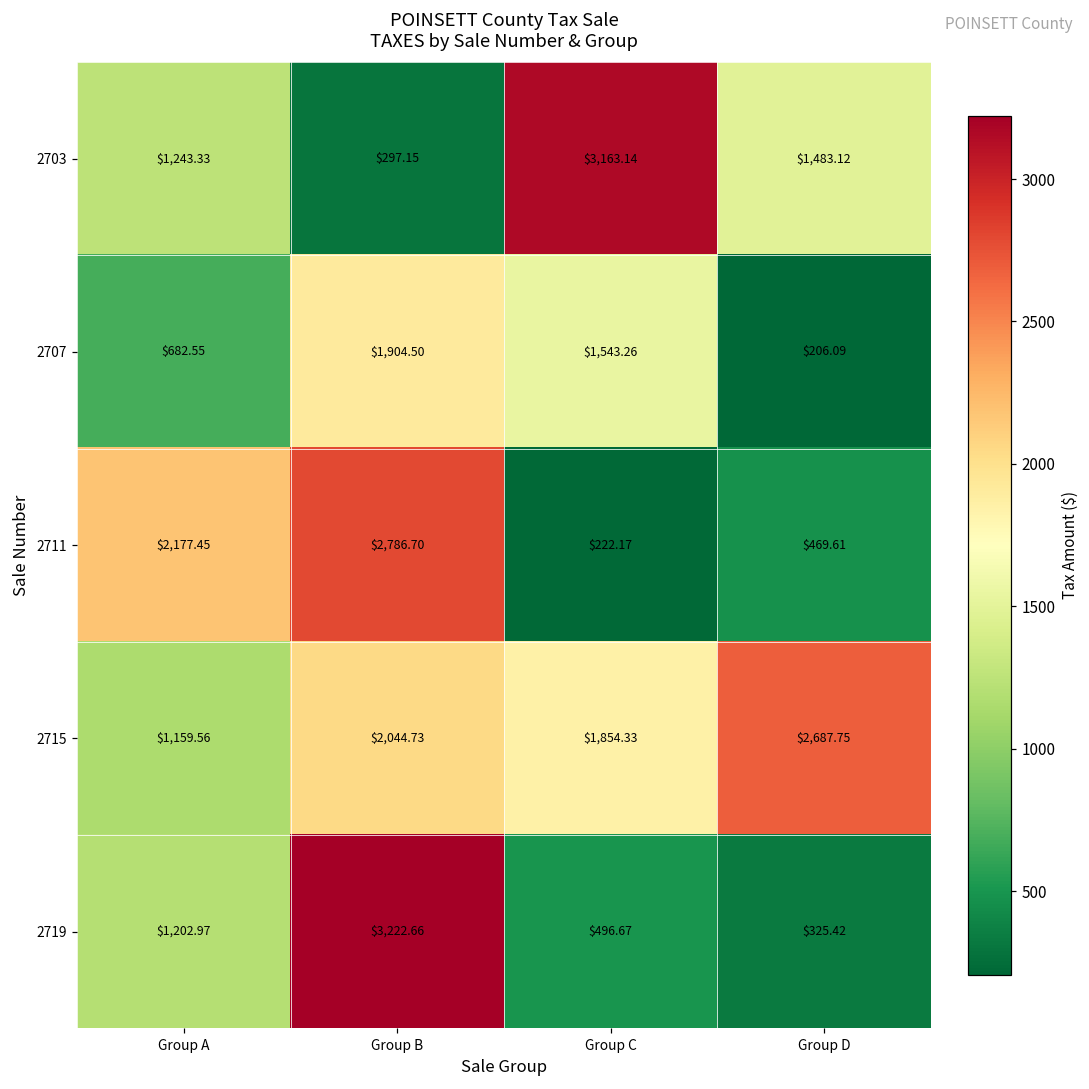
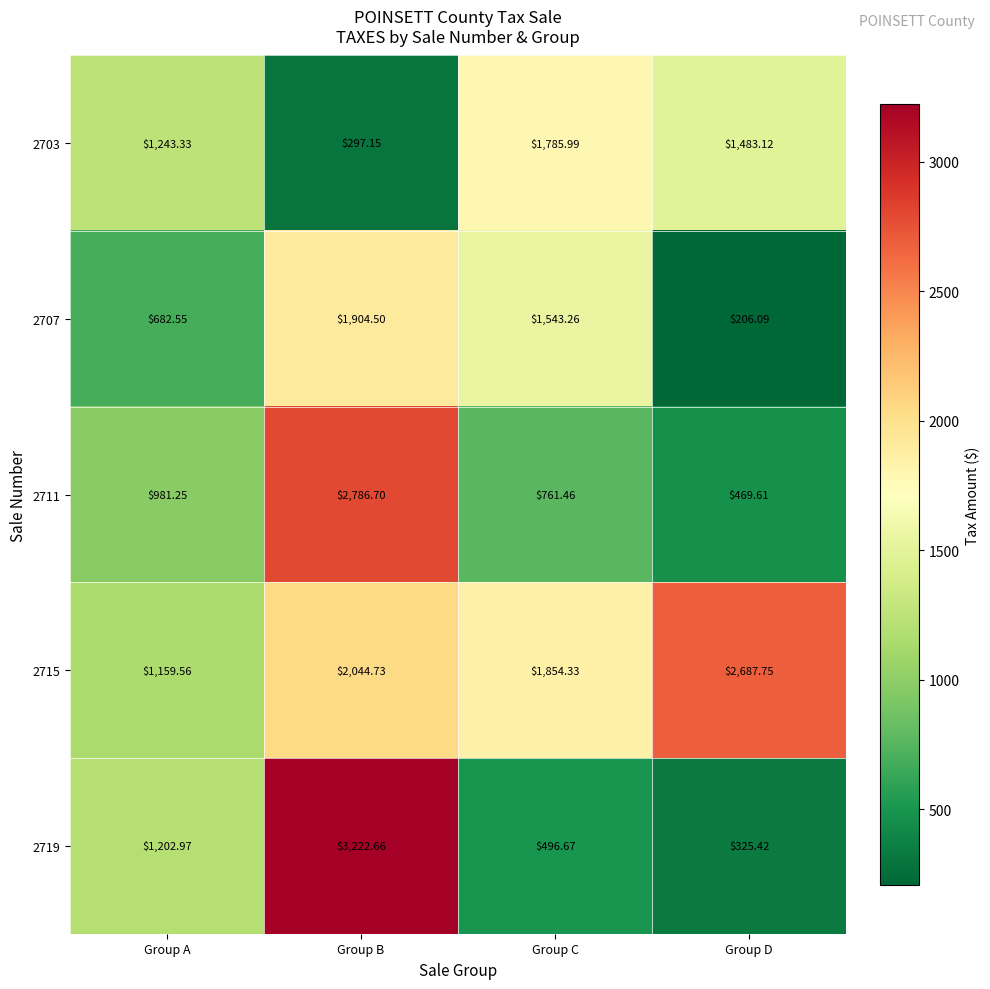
  {
    "2703": {
      "Group A": "$1,243.33",
      "Group B": "$297.15",
-     "Group C": "$3,163.14",
+     "Group C": "$1,785.99",
      "Group D": "$1,483.12"
    },
    "2707": {
      "Group A": "$682.55",
      "Group B": "$1,904.50",
      "Group C": "$1,543.26",
      "Group D": "$206.09"
    },
    "2711": {
-     "Group A": "$2,177.45",
+     "Group A": "$981.25",
      "Group B": "$2,786.70",
-     "Group C": "$222.17",
+     "Group C": "$761.46",
      "Group D": "$469.61"
    },
    "2715": {
      "Group A": "$1,159.56",
      "Group B": "$2,044.73",
      "Group C": "$1,854.33",
      "Group D": "$2,687.75"
    },
    "2719": {
      "Group A": "$1,202.97",
      "Group B": "$3,222.66",
      "Group C": "$496.67",
      "Group D": "$325.42"
    }
  }
